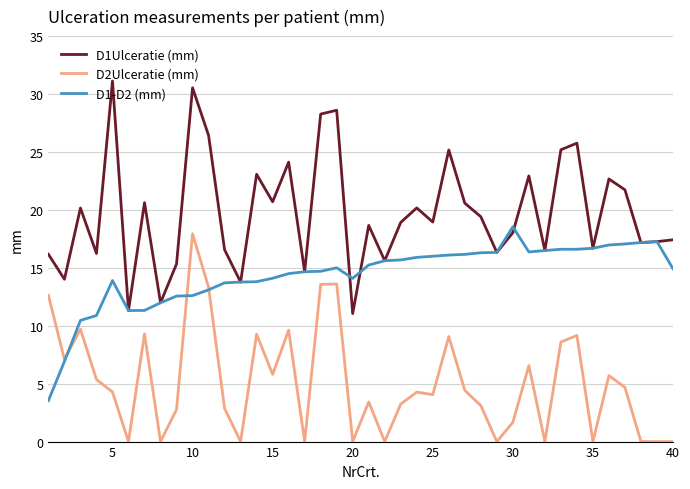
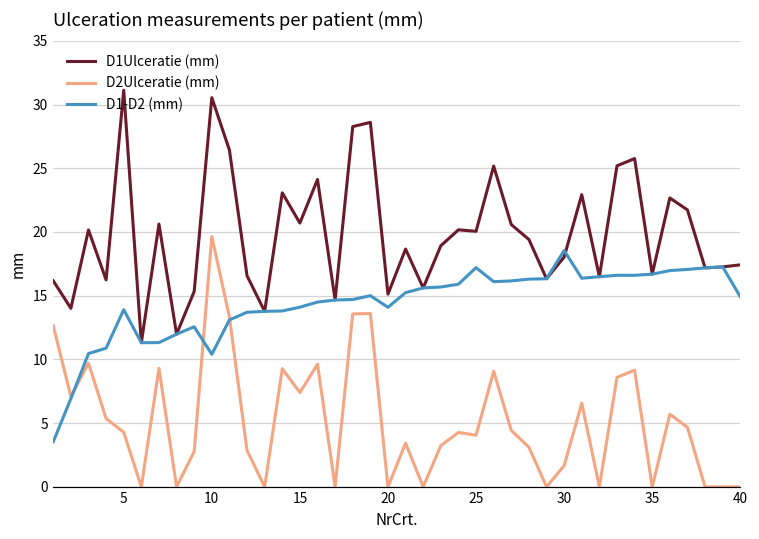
  {
    "D1Ulceratie (mm)": {
      "5": 31.1,
      "10": 30.5,
      "15": 20.7,
-     "20": 11.1,
-     "25": 19.0,
+     "20": 15.1,
+     "25": 20.1,
      "30": 18.0,
      "40": 17.4
    },
    "D2Ulceratie (mm)": {
      "5": 4.3,
-     "10": 17.9,
-     "15": 5.8,
+     "10": 19.6,
+     "15": 7.4,
      "20": 0.0,
      "25": 4.1,
      "30": 1.7,
      "35": 0.0,
      "40": 0.0
    },
    "D1-D2 (mm)": {
      "5": 13.9,
-     "10": 12.6,
+     "10": 10.4,
      "15": 14.1,
      "20": 14.1,
-     "25": 16.0,
+     "25": 17.2,
      "30": 18.5,
      "40": 14.9
    }
  }
